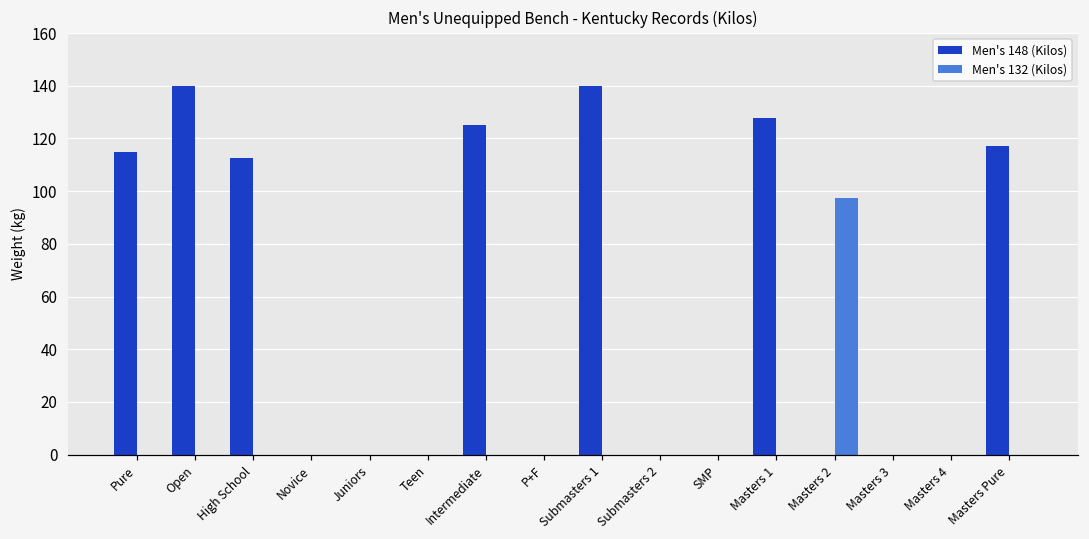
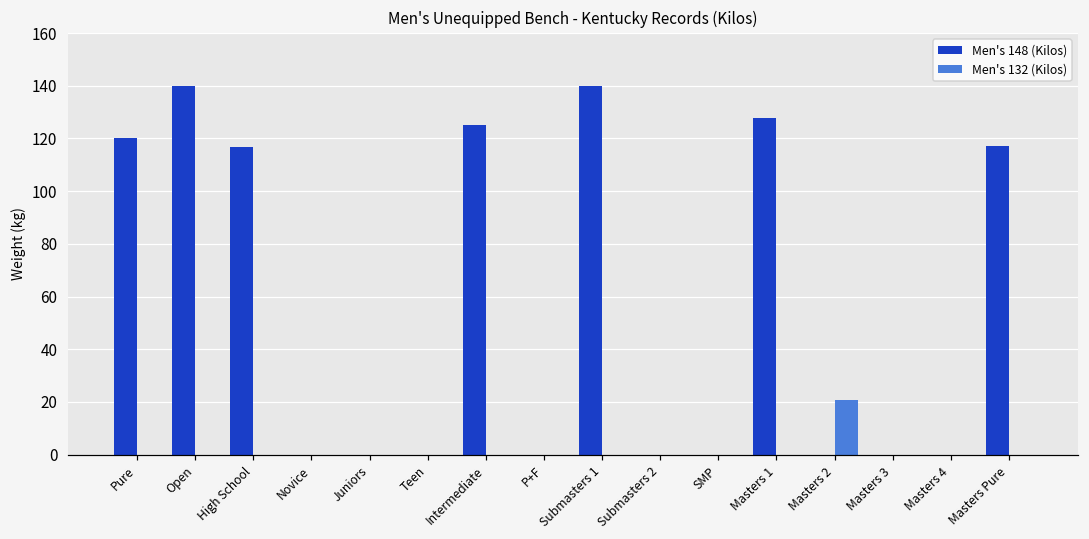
  {
    "Men's 148 (Kilos)": {
-     "Pure": 115,
+     "Pure": 120,
      "Open": 140,
-     "High School": 113,
+     "High School": 117,
      "Novice": 0,
      "Juniors": 0,
      "Teen": 0,
      "Intermediate": 125,
      "P+F": 0,
      "Submasters 1": 140,
      "Submasters 2": 0,
      "SMP": 0,
      "Masters 1": 128,
      "Masters 2": 0,
      "Masters 3": 0,
      "Masters 4": 0,
      "Masters Pure": 117
    },
    "Men's 132 (Kilos)": {
      "Pure": 0,
      "Open": 0,
      "High School": 0,
      "Novice": 0,
      "Juniors": 0,
      "Teen": 0,
      "Intermediate": 0,
      "P+F": 0,
      "Submasters 1": 0,
      "Submasters 2": 0,
      "SMP": 0,
      "Masters 1": 0,
-     "Masters 2": 98,
+     "Masters 2": 21,
      "Masters 3": 0,
      "Masters 4": 0,
      "Masters Pure": 0
    }
  }
